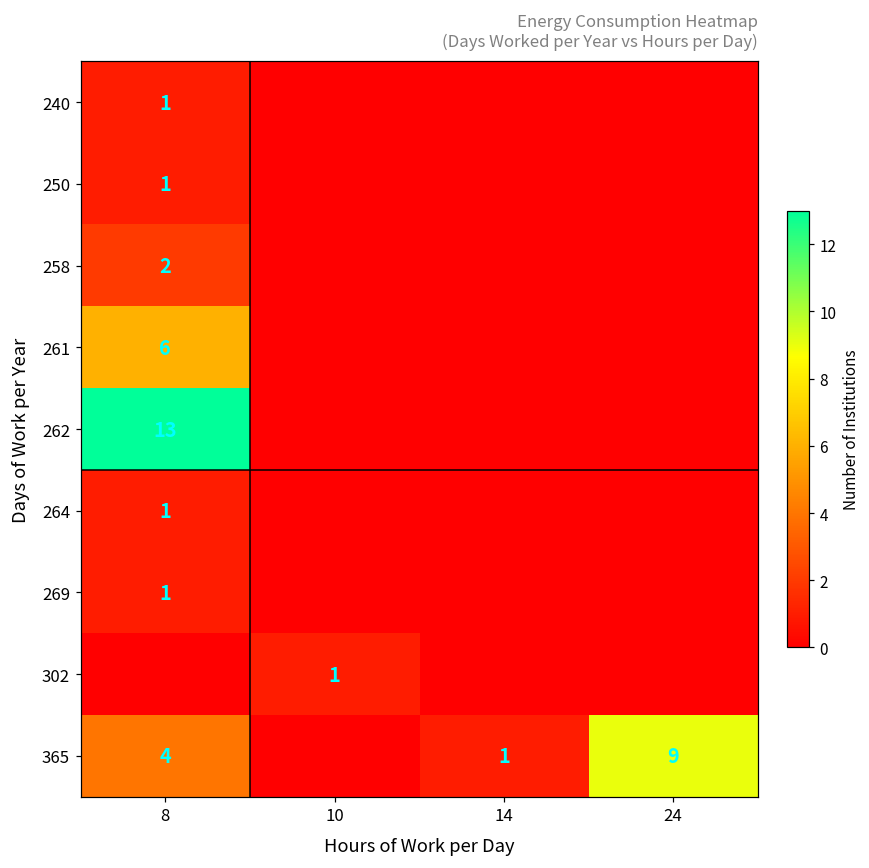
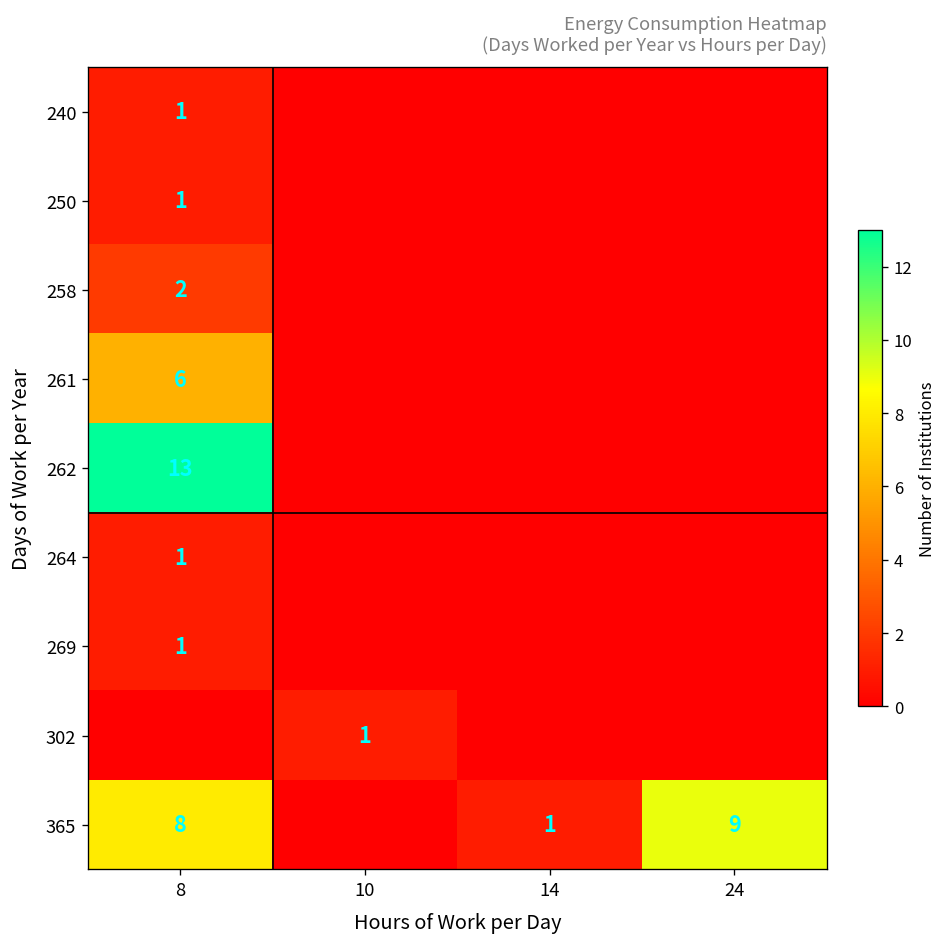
  {
    "240": {
      "8": 1
    },
    "250": {
      "8": 1
    },
    "258": {
      "8": 2
    },
    "261": {
      "8": 6
    },
    "262": {
      "8": 13
    },
    "264": {
      "8": 1
    },
    "269": {
      "8": 1
    },
    "302": {
      "10": 1
    },
    "365": {
-     "8": 4,
+     "8": 8,
      "14": 1,
      "24": 9
    }
  }
